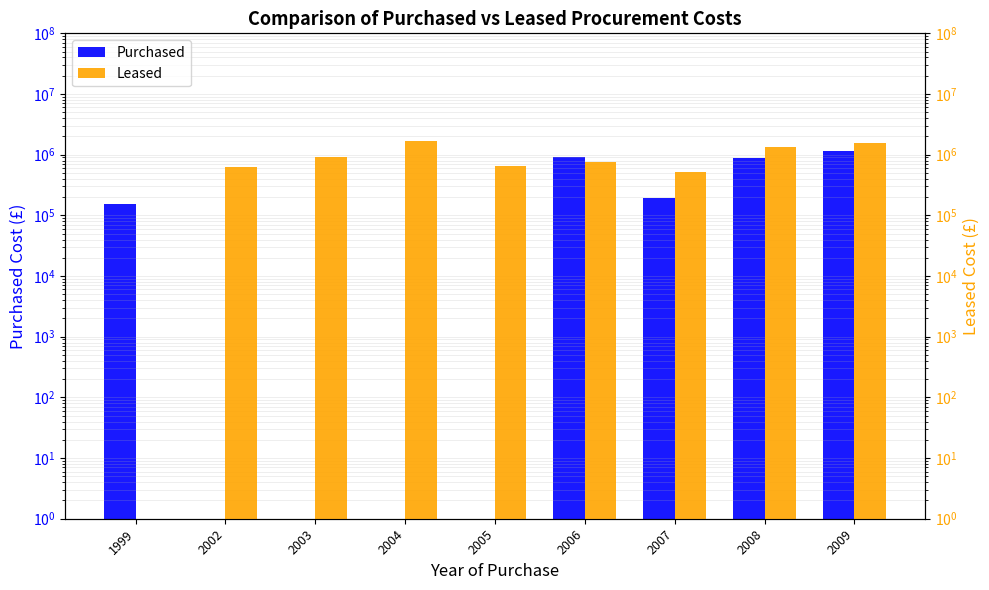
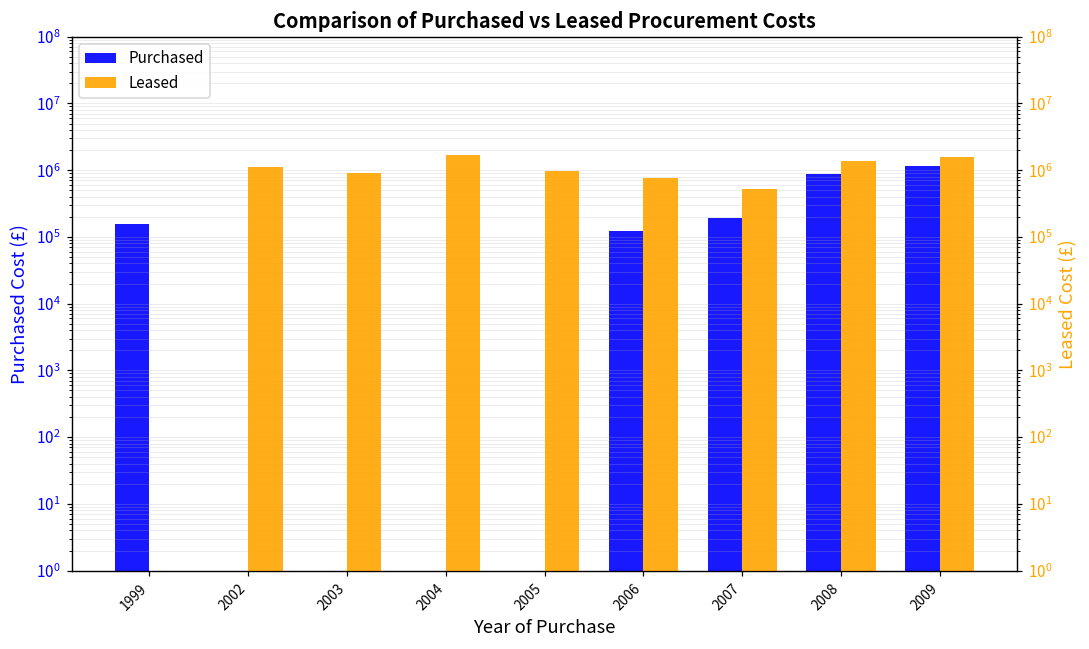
  {
    "Purchased": {
      "1999": 160000,
-     "2006": 900000,
+     "2006": 120000,
      "2007": 190000,
      "2008": 900000,
      "2009": 1200000
    },
    "Leased": {
-     "2002": 600000,
+     "2002": 1100000,
      "2003": 900000,
      "2004": 1700000,
-     "2005": 600000,
+     "2005": 1000000,
      "2006": 800000,
      "2007": 500000,
      "2008": 1400000,
      "2009": 1600000
    }
  }
